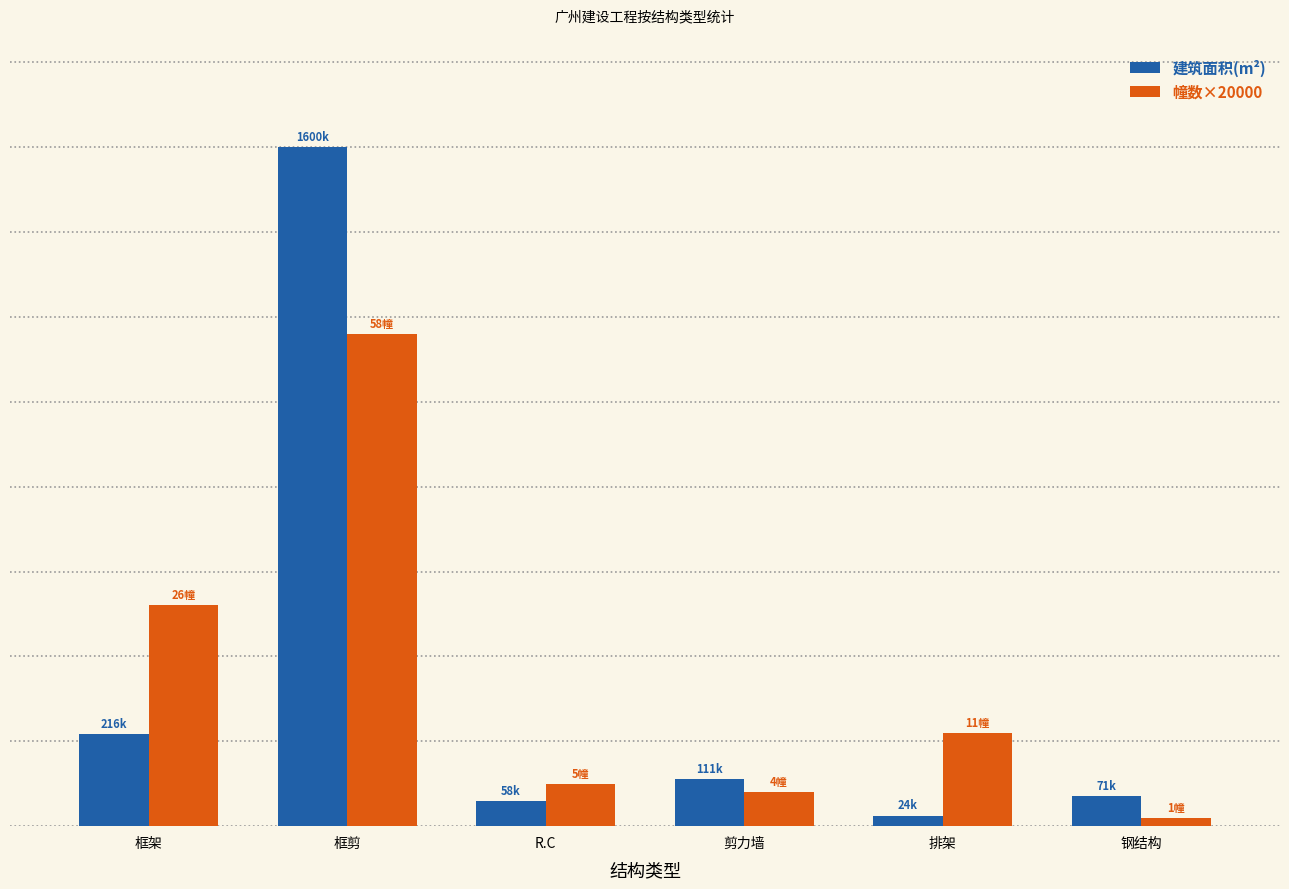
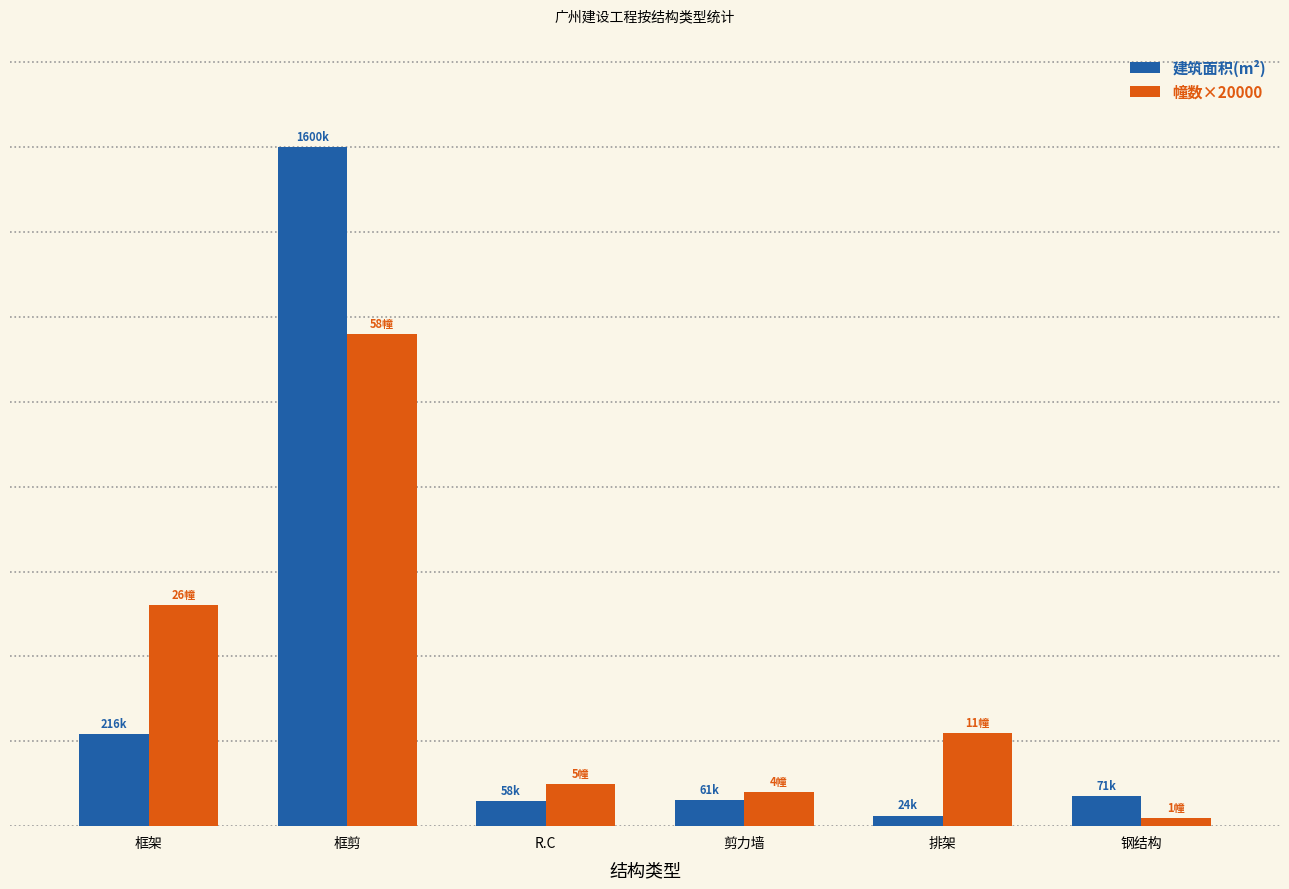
  {
    "建筑面积(m²)": {
-     "剪力墙": "111k",
+     "剪力墙": "61k",
      "钢结构": "71k"
    }
  }
